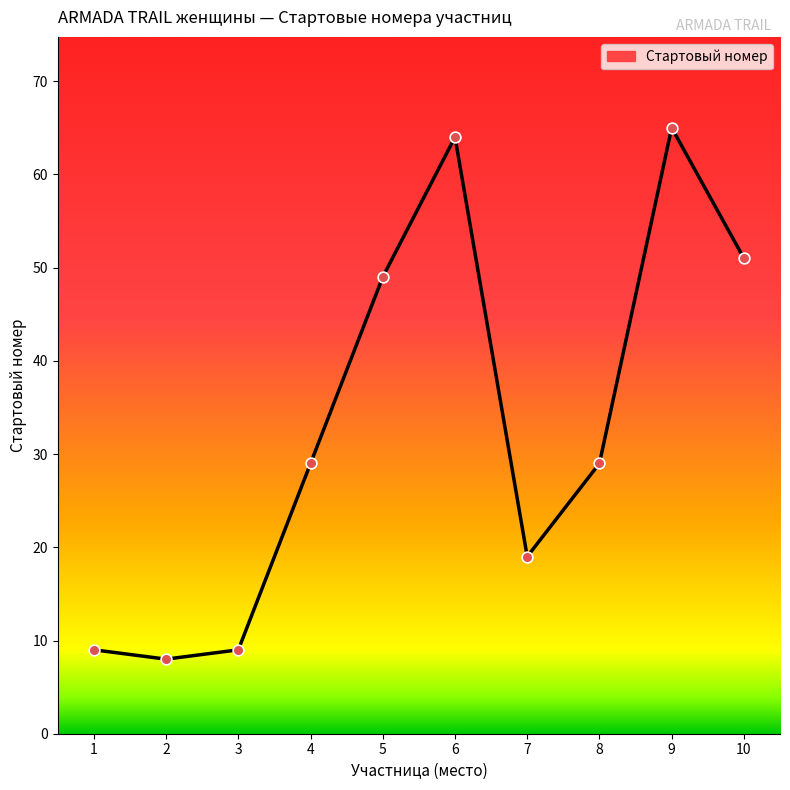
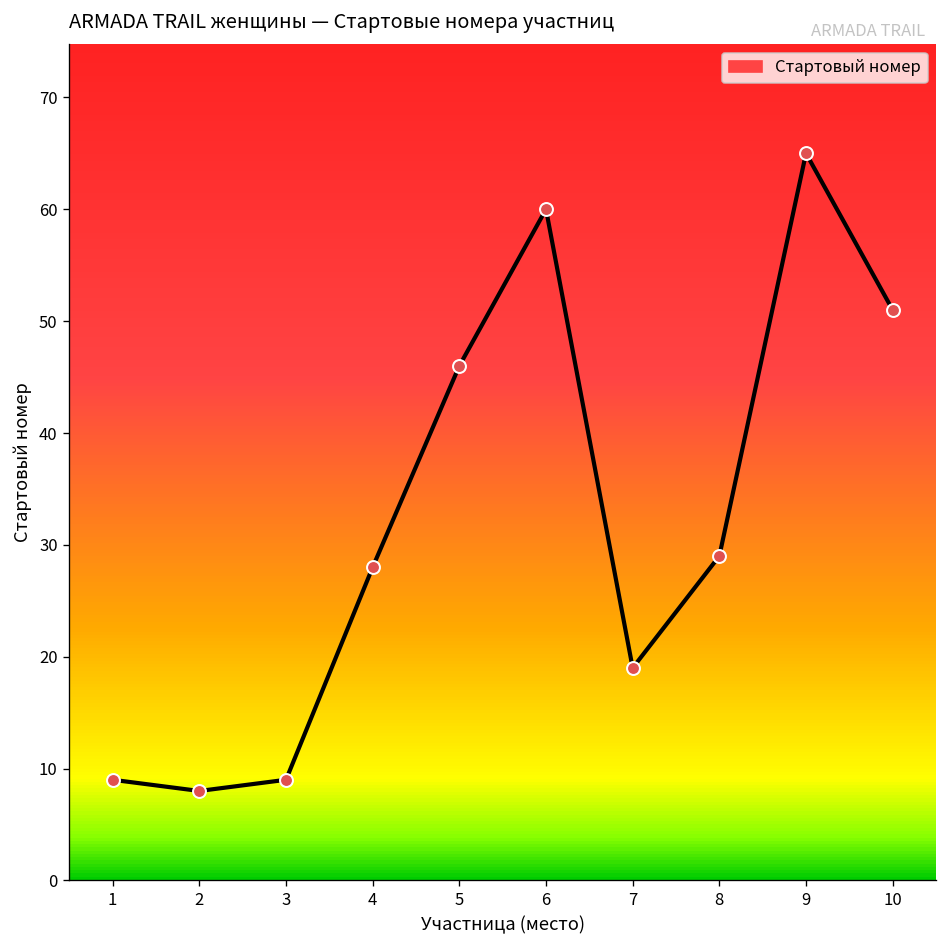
  {
    "1": 9,
    "2": 8,
    "3": 9,
-   "4": 29,
-   "5": 49,
-   "6": 64,
+   "4": 28,
+   "5": 46,
+   "6": 60,
    "7": 19,
    "8": 29,
    "9": 65,
    "10": 51
  }
